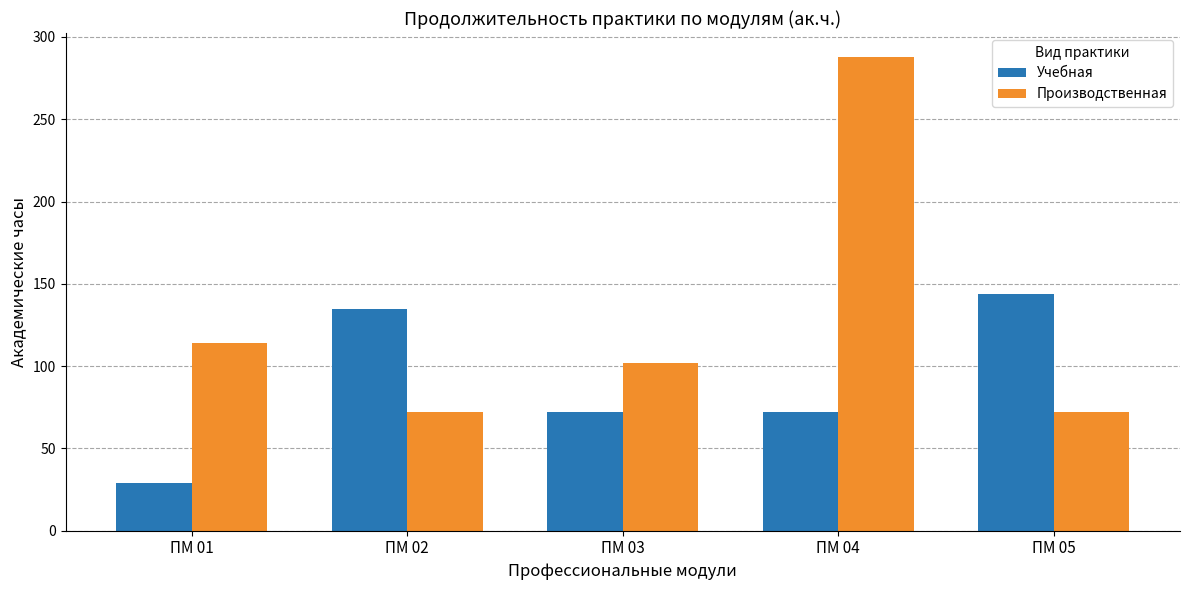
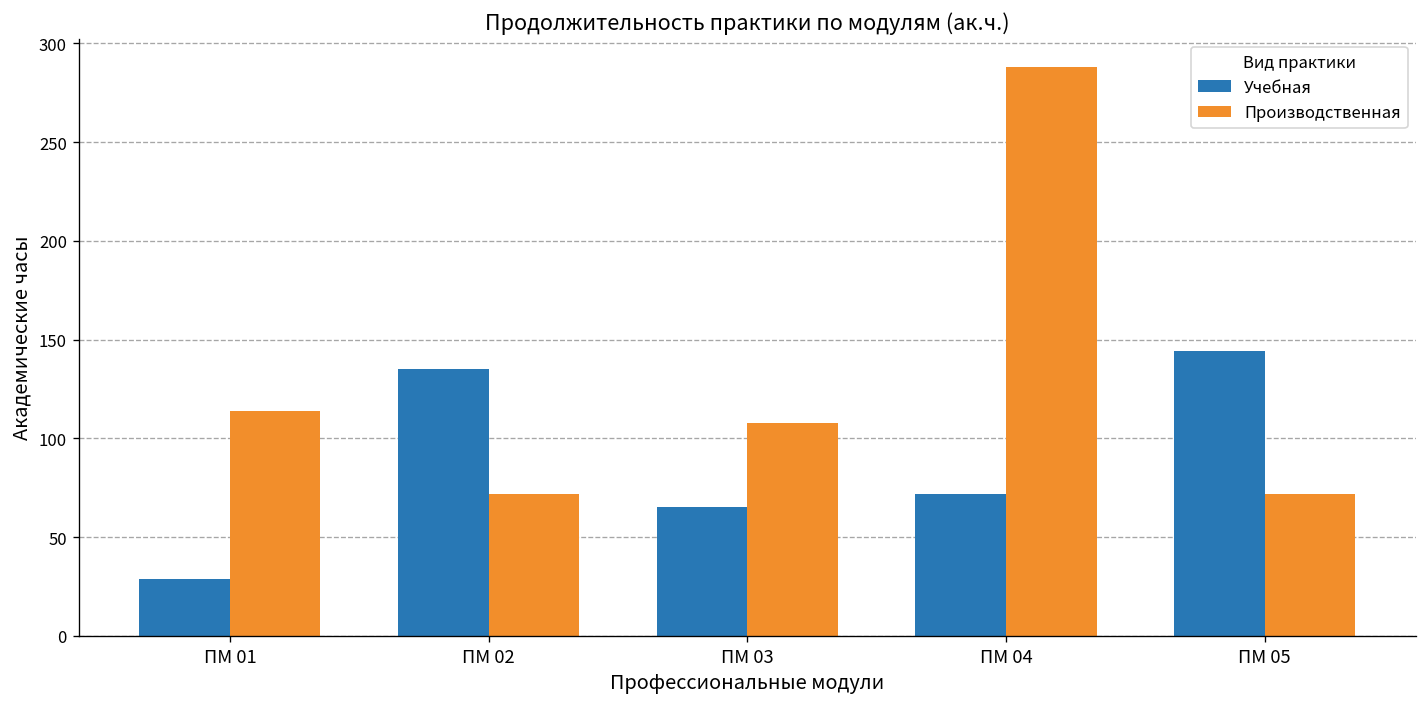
  {
    "Учебная": {
      "ПМ 01": 29,
      "ПМ 02": 135,
-     "ПМ 03": 72,
+     "ПМ 03": 65,
      "ПМ 04": 72,
      "ПМ 05": 144
    },
    "Производственная": {
      "ПМ 01": 114,
      "ПМ 02": 72,
-     "ПМ 03": 102,
+     "ПМ 03": 108,
      "ПМ 04": 288,
      "ПМ 05": 72
    }
  }
